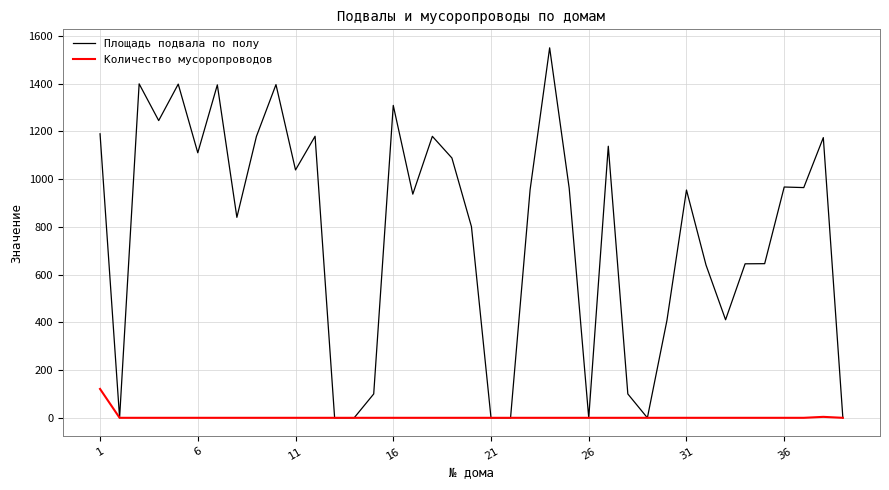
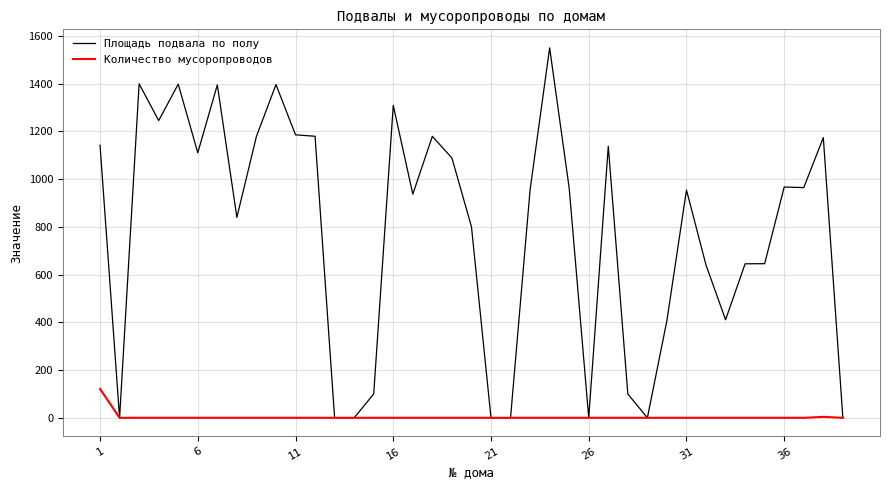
  {
    "Площадь подвала по полу": {
-     "1": 1190,
+     "1": 1140,
      "6": 1110,
-     "11": 1040,
+     "11": 1190,
      "16": 1310,
      "31": 950,
      "36": 970
    },
    "Количество мусоропроводов": {
      "1": 120,
      "6": 0,
      "11": 0,
      "16": 0,
      "31": 0,
      "36": 0
    }
  }
